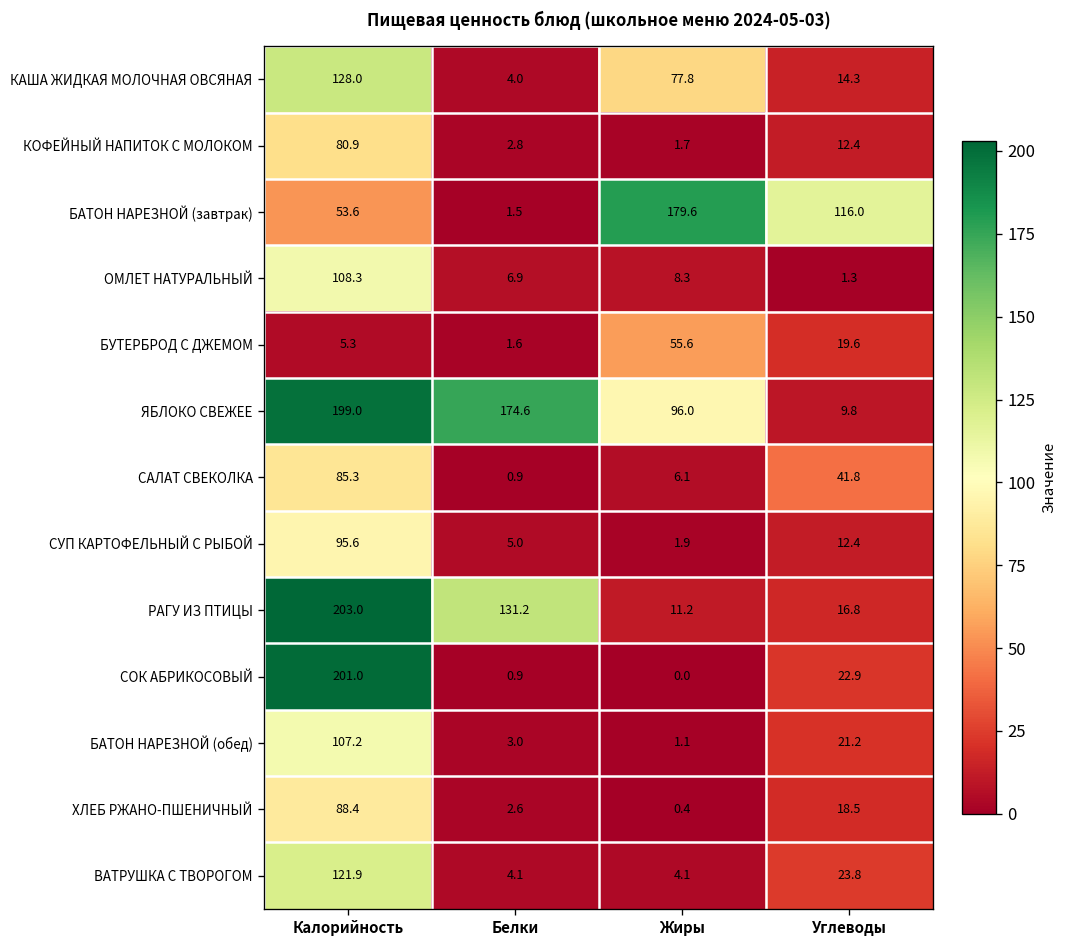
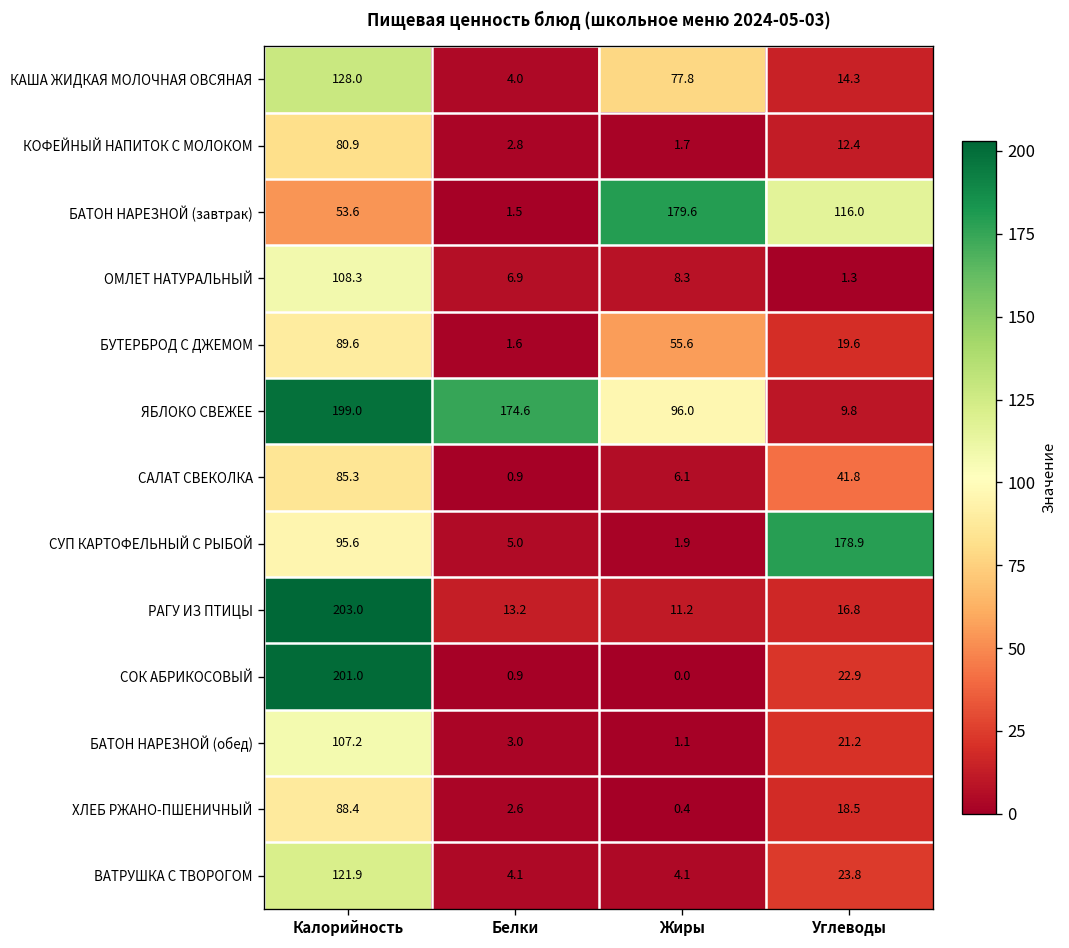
  {
    "КАША ЖИДКАЯ МОЛОЧНАЯ ОВСЯНАЯ": {
      "Калорийность": 128.0,
      "Белки": 4.0,
      "Жиры": 77.8,
      "Углеводы": 14.3
    },
    "КОФЕЙНЫЙ НАПИТОК С МОЛОКОМ": {
      "Калорийность": 80.9,
      "Белки": 2.8,
      "Жиры": 1.7,
      "Углеводы": 12.4
    },
    "БАТОН НАРЕЗНОЙ (завтрак)": {
      "Калорийность": 53.6,
      "Белки": 1.5,
      "Жиры": 179.6,
      "Углеводы": 116.0
    },
    "ОМЛЕТ НАТУРАЛЬНЫЙ": {
      "Калорийность": 108.3,
      "Белки": 6.9,
      "Жиры": 8.3,
      "Углеводы": 1.3
    },
    "БУТЕРБРОД С ДЖЕМОМ": {
-     "Калорийность": 5.3,
+     "Калорийность": 89.6,
      "Белки": 1.6,
      "Жиры": 55.6,
      "Углеводы": 19.6
    },
    "ЯБЛОКО СВЕЖЕЕ": {
      "Калорийность": 199.0,
      "Белки": 174.6,
      "Жиры": 96.0,
      "Углеводы": 9.8
    },
    "САЛАТ СВЕКОЛКА": {
      "Калорийность": 85.3,
      "Белки": 0.9,
      "Жиры": 6.1,
      "Углеводы": 41.8
    },
    "СУП КАРТОФЕЛЬНЫЙ С РЫБОЙ": {
      "Калорийность": 95.6,
      "Белки": 5.0,
      "Жиры": 1.9,
-     "Углеводы": 12.4
+     "Углеводы": 178.9
    },
    "РАГУ ИЗ ПТИЦЫ": {
      "Калорийность": 203.0,
-     "Белки": 131.2,
+     "Белки": 13.2,
      "Жиры": 11.2,
      "Углеводы": 16.8
    },
    "СОК АБРИКОСОВЫЙ": {
      "Калорийность": 201.0,
      "Белки": 0.9,
      "Жиры": 0.0,
      "Углеводы": 22.9
    },
    "БАТОН НАРЕЗНОЙ (обед)": {
      "Калорийность": 107.2,
      "Белки": 3.0,
      "Жиры": 1.1,
      "Углеводы": 21.2
    },
    "ХЛЕБ РЖАНО-ПШЕНИЧНЫЙ": {
      "Калорийность": 88.4,
      "Белки": 2.6,
      "Жиры": 0.4,
      "Углеводы": 18.5
    },
    "ВАТРУШКА С ТВОРОГОМ": {
      "Калорийность": 121.9,
      "Белки": 4.1,
      "Жиры": 4.1,
      "Углеводы": 23.8
    }
  }
